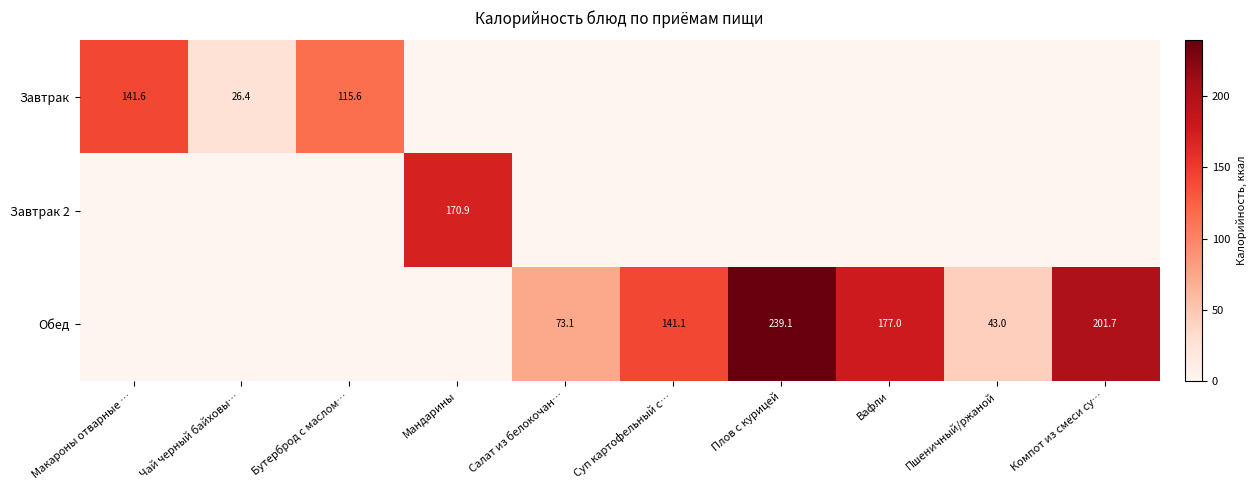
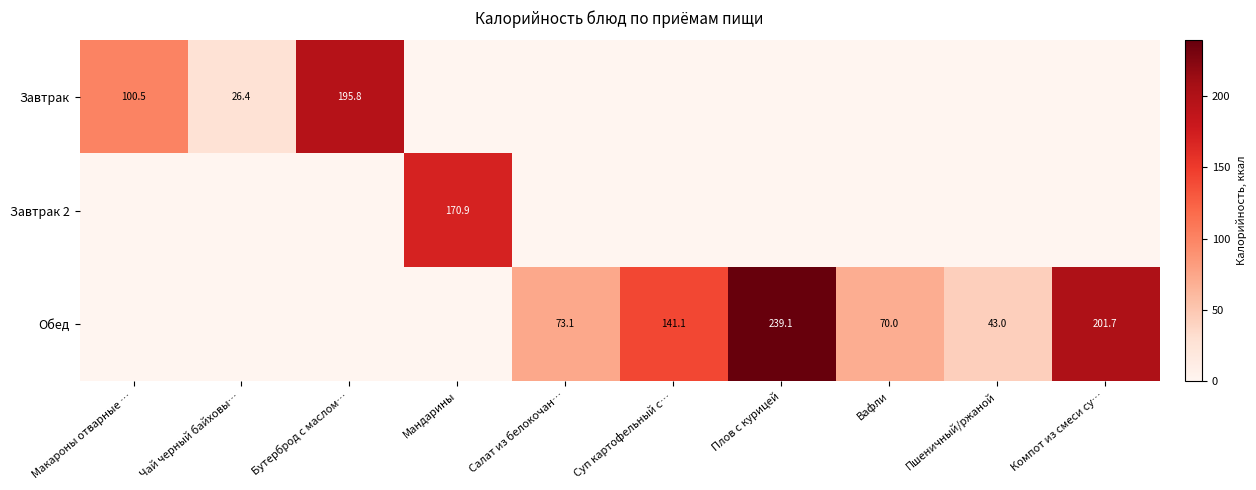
  {
    "Завтрак": {
-     "Макароны отварные …": 141.6,
+     "Макароны отварные …": 100.5,
      "Чай черный байховы…": 26.4,
-     "Бутерброд с маслом…": 115.6
+     "Бутерброд с маслом…": 195.8
    },
    "Завтрак 2": {
      "Мандарины": 170.9
    },
    "Обед": {
      "Салат из белокочан…": 73.1,
      "Суп картофельный с…": 141.1,
      "Плов с курицей": 239.1,
-     "Вафли": 177.0,
+     "Вафли": 70.0,
      "Пшеничный/ржаной": 43.0,
      "Компот из смеси су…": 201.7
    }
  }
